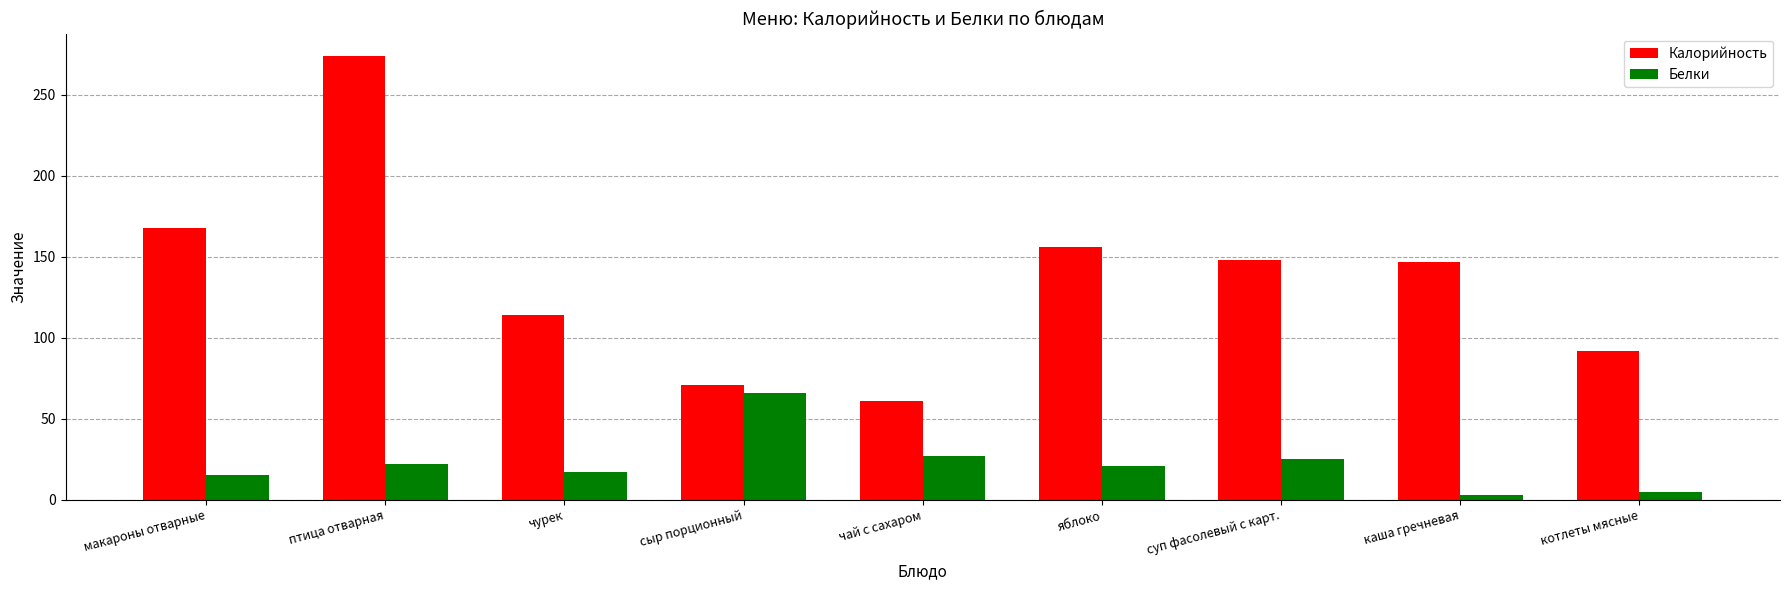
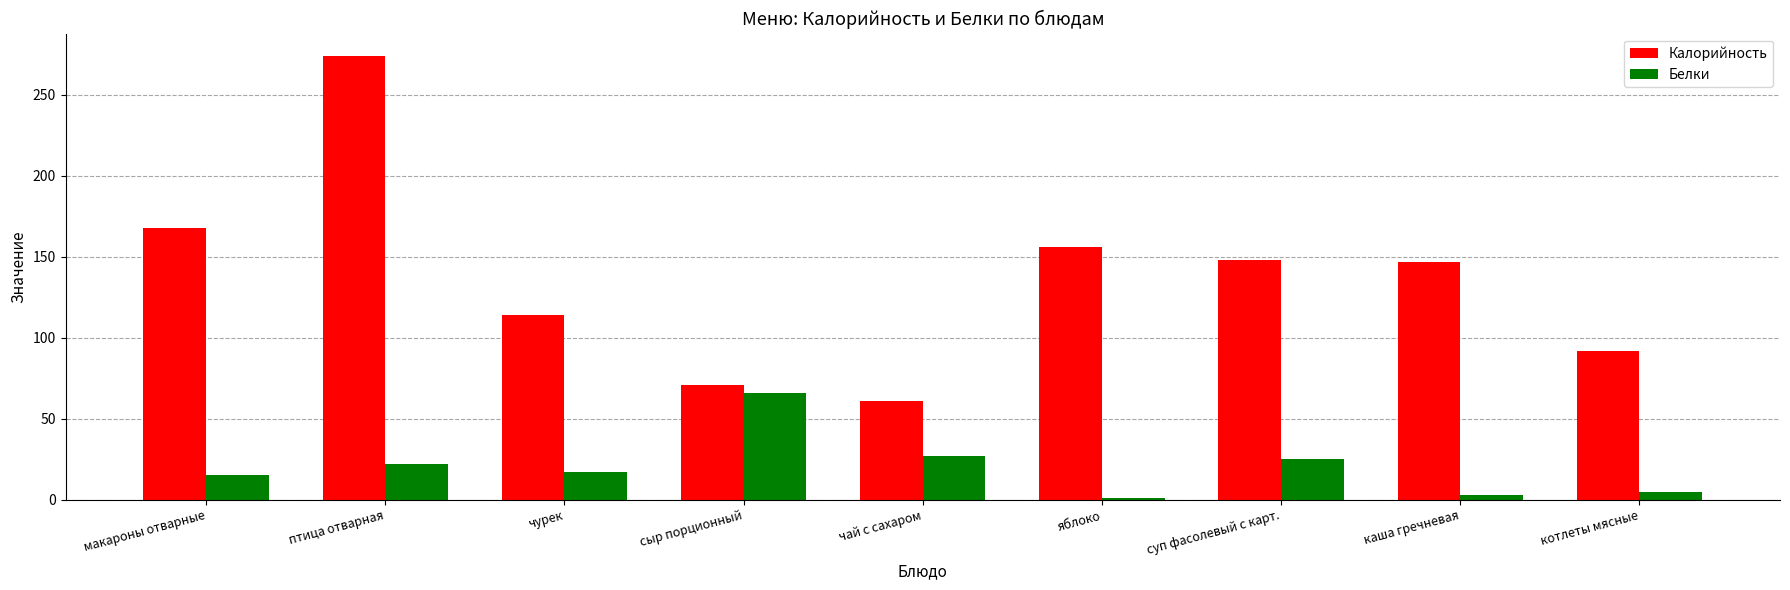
  {
    "Калорийность": {
      "макароны отварные": 168,
      "птица отварная": 274,
      "чурек": 114,
      "сыр порционный": 71,
      "чай с сахаром": 61,
      "яблоко": 156,
      "суп фасолевый с карт.": 148,
      "каша гречневая": 147,
      "котлеты мясные": 92
    },
    "Белки": {
      "макароны отварные": 15,
      "птица отварная": 22,
      "чурек": 17,
      "сыр порционный": 66,
      "чай с сахаром": 27,
-     "яблоко": 21,
+     "яблоко": 1,
      "суп фасолевый с карт.": 25,
      "каша гречневая": 3,
      "котлеты мясные": 5
    }
  }
